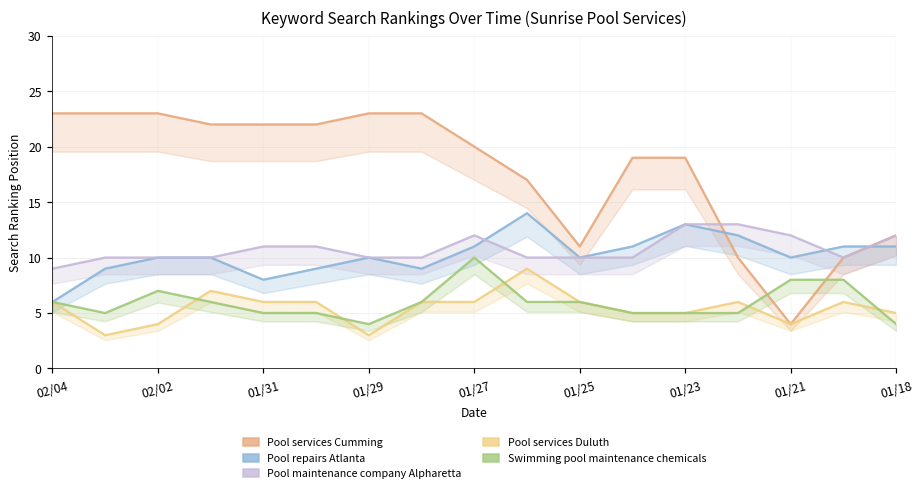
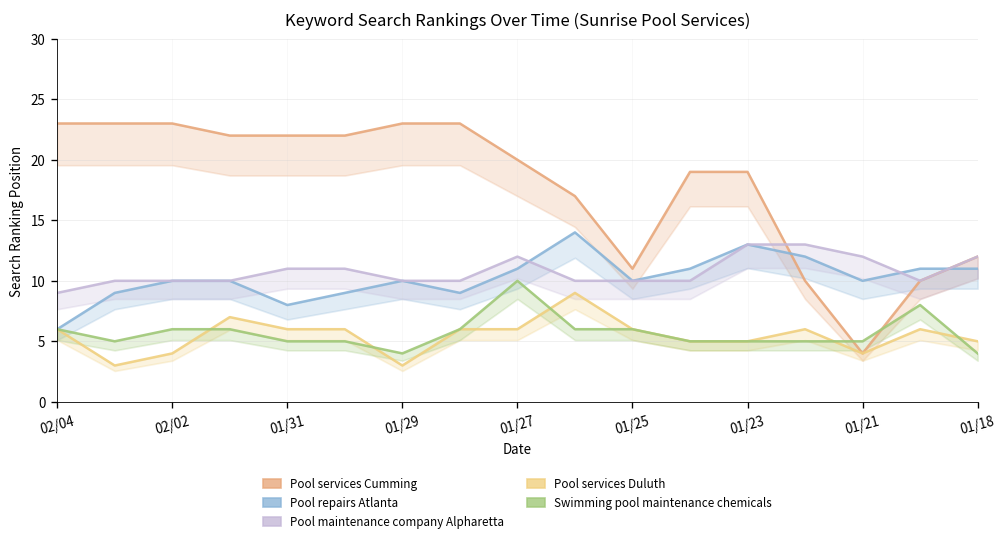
  {
    "Swimming pool maintenance chemicals": {
-     "02/02": 7,
+     "02/02": 6,
      "01/31": 5,
      "01/29": 4,
      "01/27": 10,
-     "01/21": 8,
+     "01/21": 5,
      "01/18": 4
    }
  }
